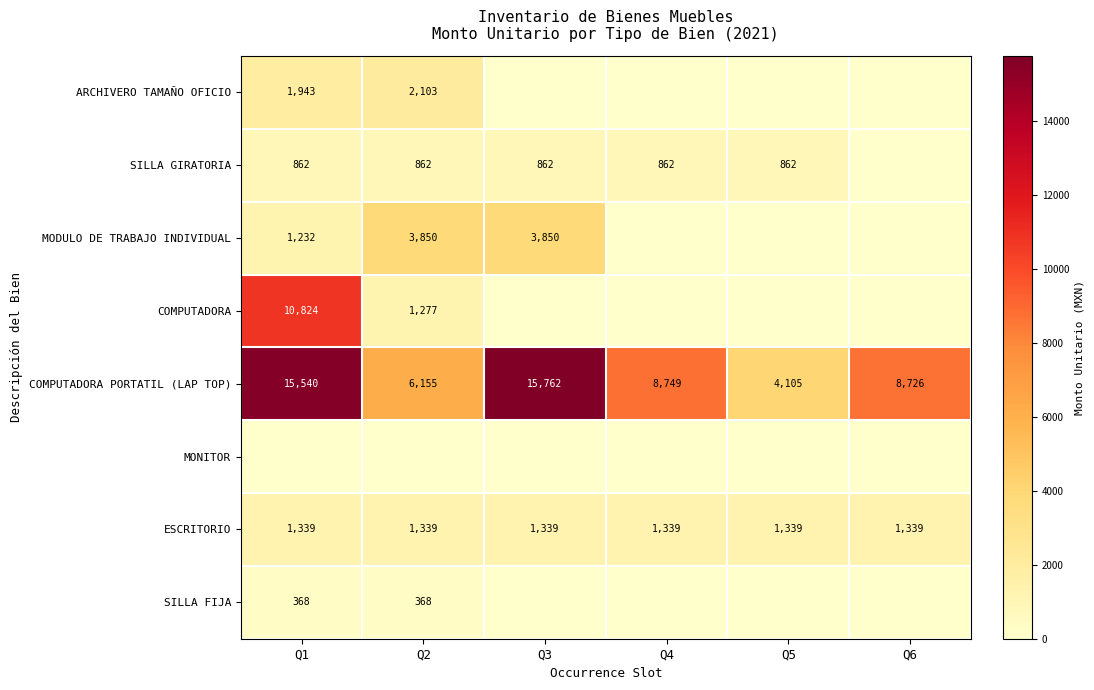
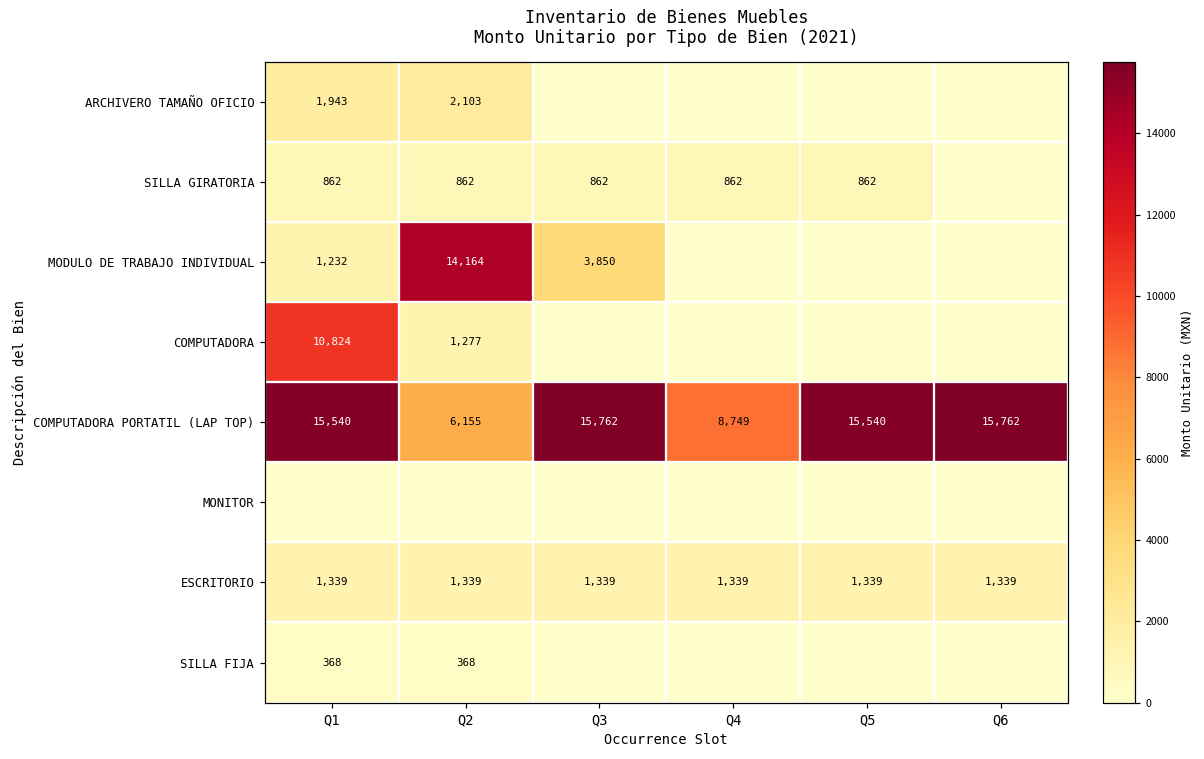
  {
    "ARCHIVERO TAMAÑO OFICIO": {
      "Q1": "1,943",
      "Q2": "2,103"
    },
    "SILLA GIRATORIA": {
      "Q1": "862",
      "Q2": "862",
      "Q3": "862",
      "Q4": "862",
      "Q5": "862"
    },
    "MODULO DE TRABAJO INDIVIDUAL": {
      "Q1": "1,232",
-     "Q2": "3,850",
+     "Q2": "14,164",
      "Q3": "3,850"
    },
    "COMPUTADORA": {
      "Q1": "10,824",
      "Q2": "1,277"
    },
    "COMPUTADORA PORTATIL (LAP TOP)": {
      "Q1": "15,540",
      "Q2": "6,155",
      "Q3": "15,762",
      "Q4": "8,749",
-     "Q5": "4,105",
-     "Q6": "8,726"
+     "Q5": "15,540",
+     "Q6": "15,762"
    },
    "ESCRITORIO": {
      "Q1": "1,339",
      "Q2": "1,339",
      "Q3": "1,339",
      "Q4": "1,339",
      "Q5": "1,339",
      "Q6": "1,339"
    },
    "SILLA FIJA": {
      "Q1": "368",
      "Q2": "368"
    }
  }
